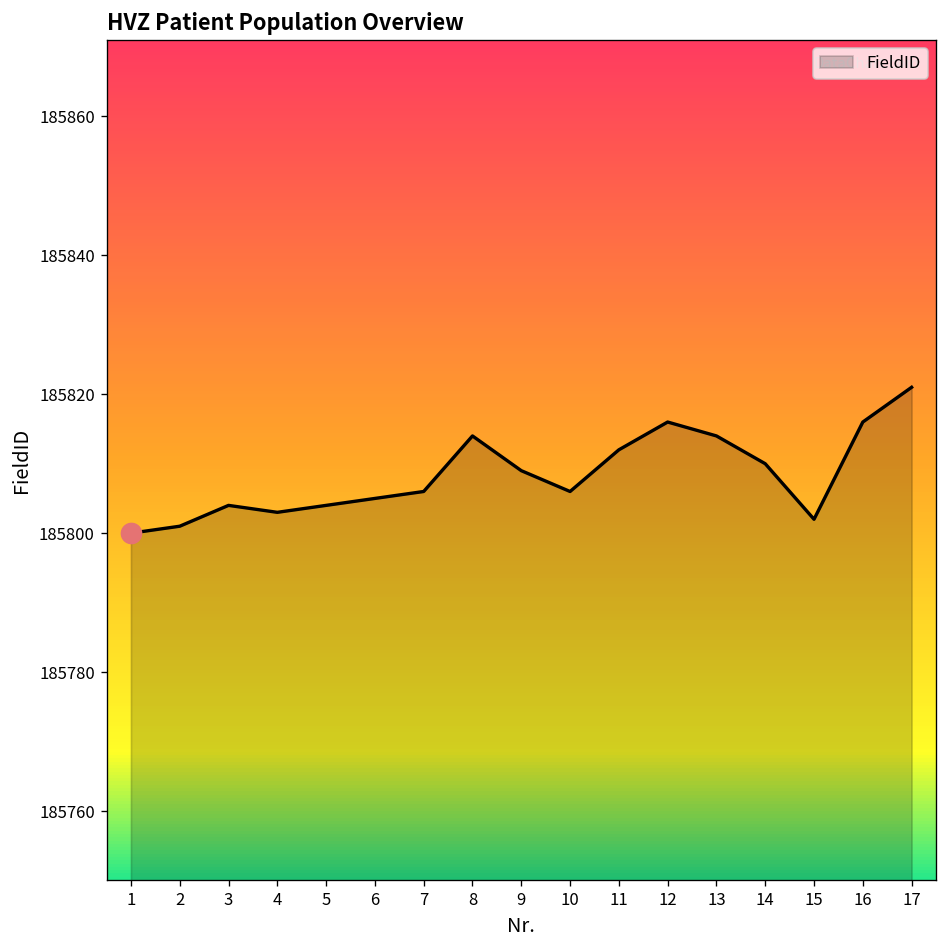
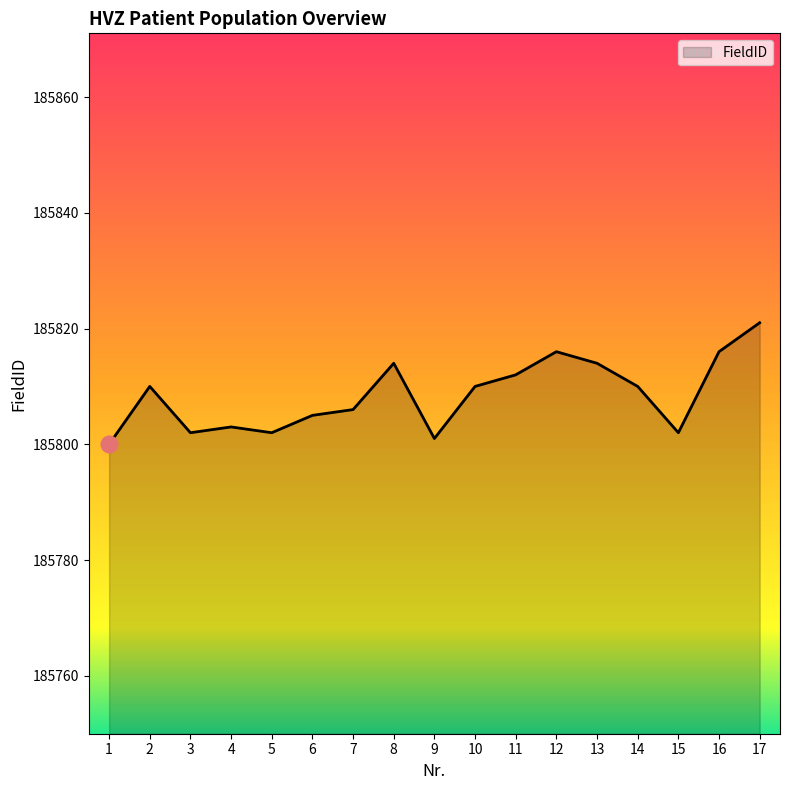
  {
    "FieldID": {
-     "2": 185801,
-     "3": 185804,
+     "2": 185810,
+     "3": 185802,
      "4": 185803,
-     "5": 185804,
+     "5": 185802,
      "6": 185805,
      "7": 185806,
      "8": 185814,
-     "9": 185809,
-     "10": 185806,
+     "9": 185801,
+     "10": 185810,
      "11": 185812,
      "12": 185816,
      "13": 185814,
      "14": 185810,
      "15": 185802,
      "16": 185816,
      "17": 185821
    }
  }
